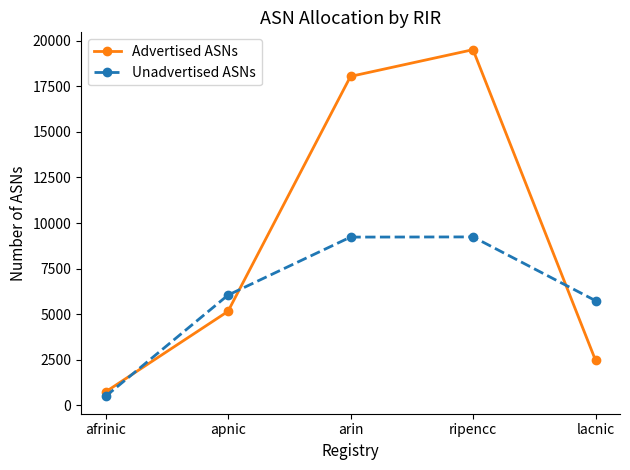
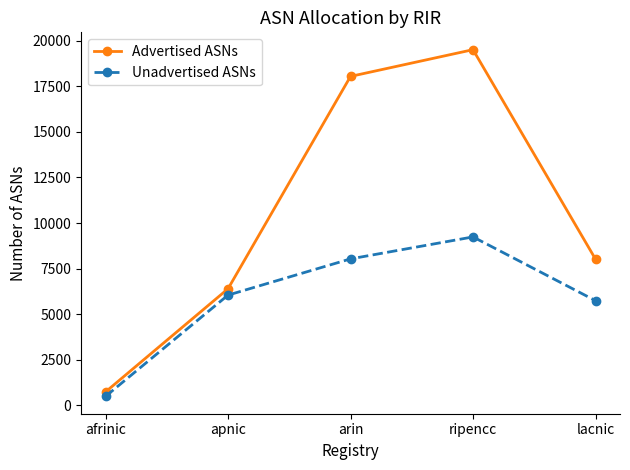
  {
    "Advertised ASNs": {
      "afrinic": 700,
-     "apnic": 5200,
+     "apnic": 6400,
      "arin": 18000,
      "ripencc": 19500,
-     "lacnic": 2500
+     "lacnic": 8000
    },
    "Unadvertised ASNs": {
      "afrinic": 500,
      "apnic": 6000,
-     "arin": 9200,
+     "arin": 8000,
      "ripencc": 9200,
      "lacnic": 5700
    }
  }
